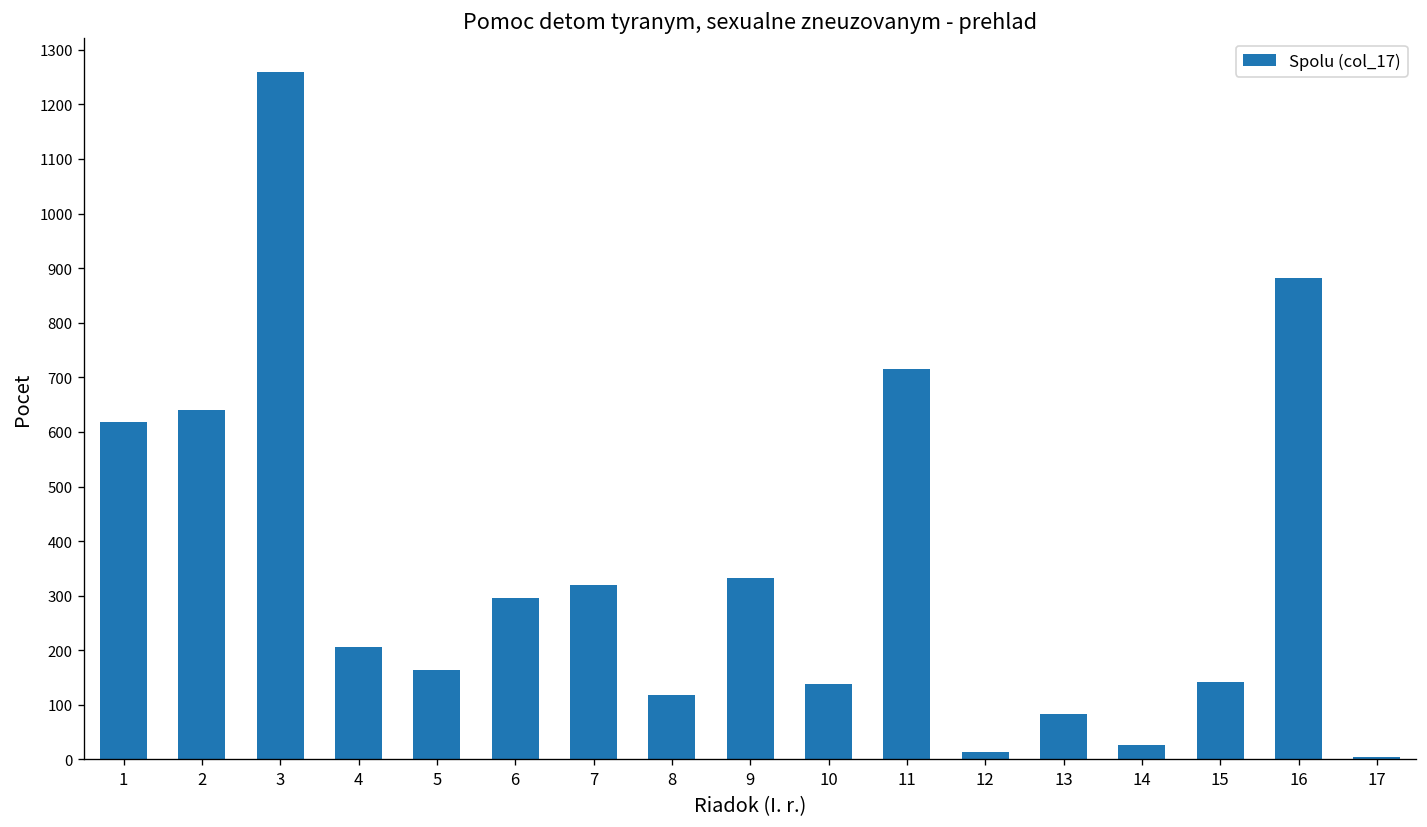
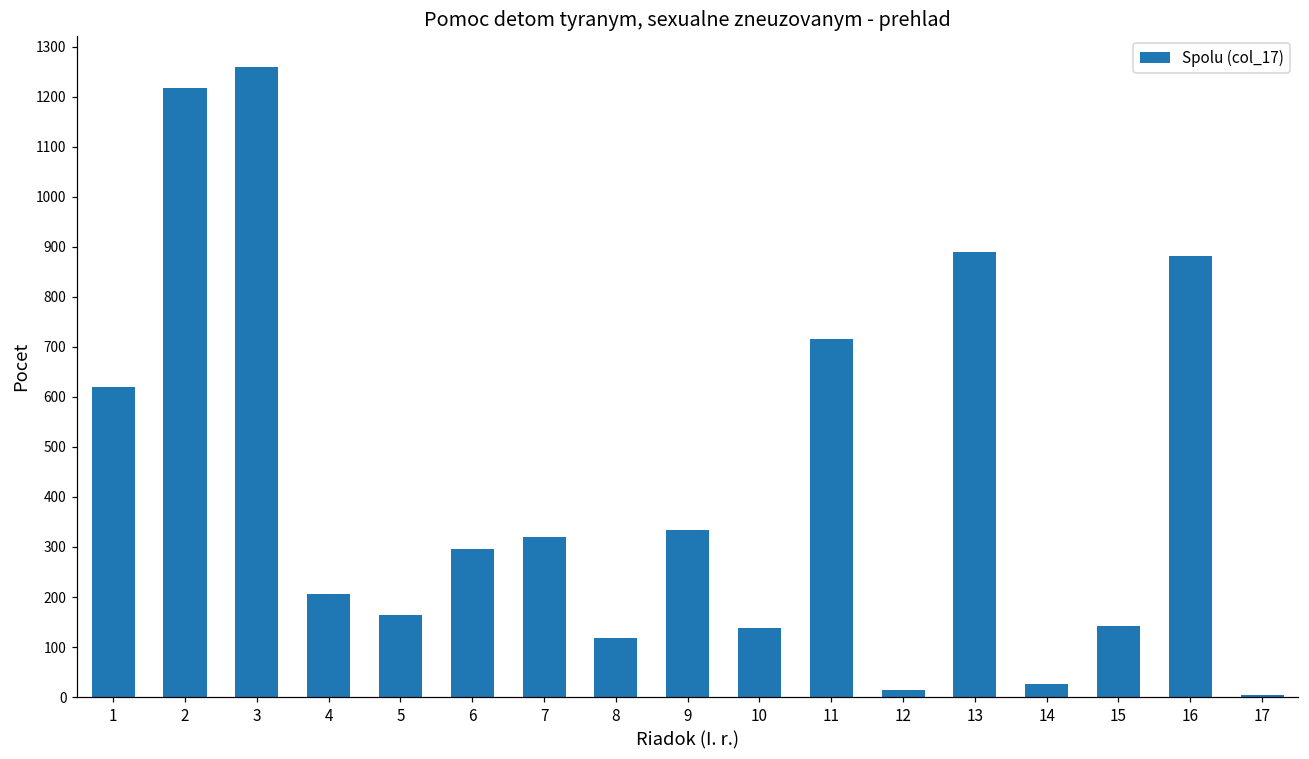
  {
    "1": 620,
-   "2": 640,
+   "2": 1220,
    "3": 1260,
    "4": 210,
    "5": 160,
    "6": 300,
    "7": 320,
    "8": 120,
    "9": 330,
    "10": 140,
    "11": 720,
    "12": 10,
-   "13": 80,
+   "13": 890,
    "14": 30,
    "15": 140,
    "16": 880
  }
